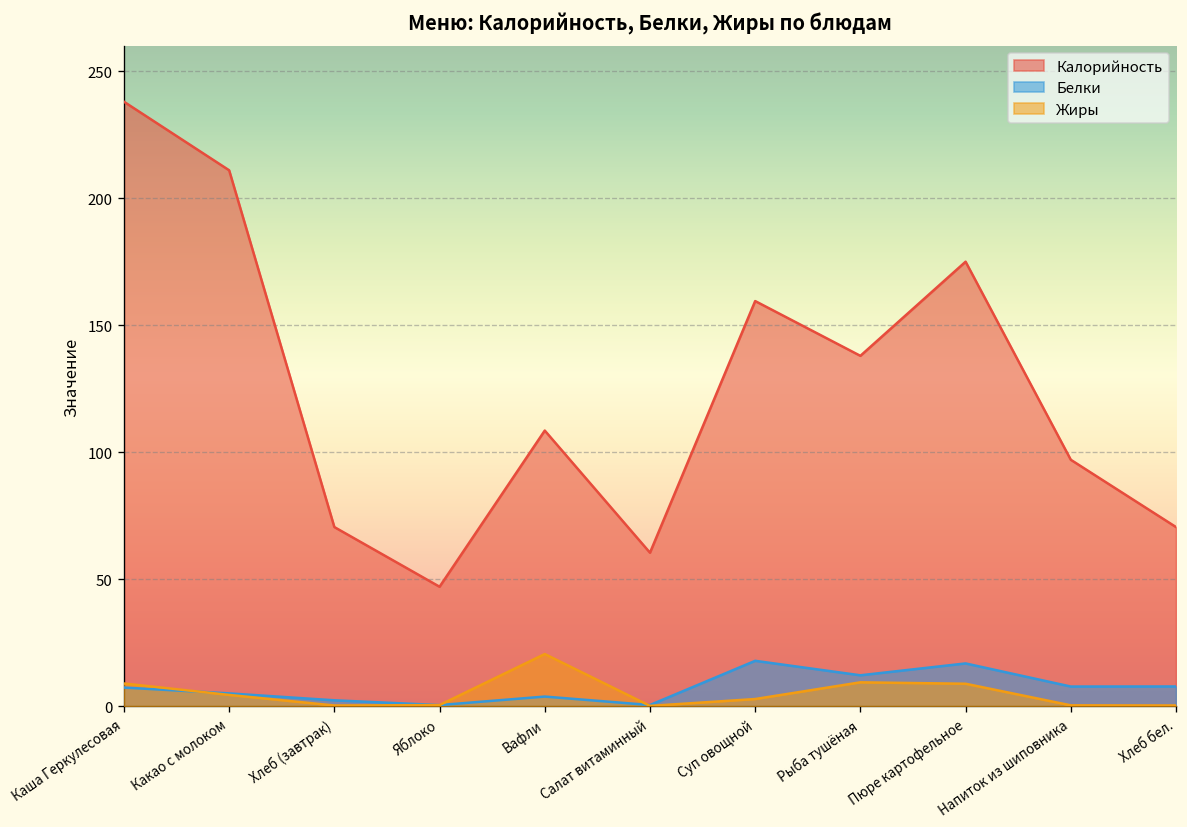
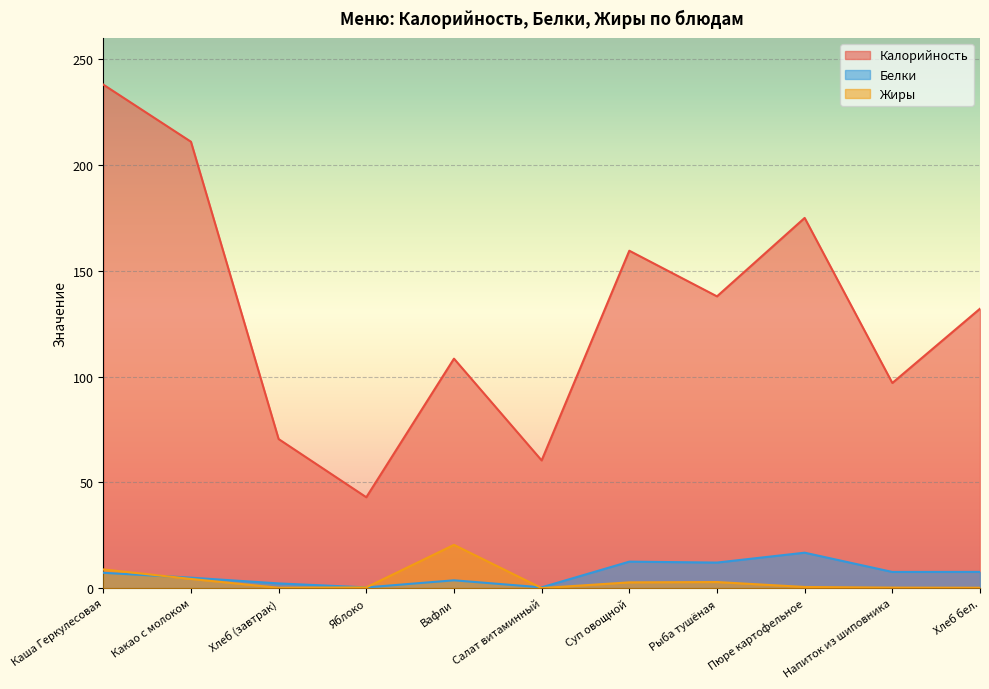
  {
    "Калорийность": {
      "Каша Геркулесовая": 238,
      "Какао с молоком": 211,
      "Хлеб (завтрак)": 71,
-     "Яблоко": 47,
+     "Яблоко": 43,
      "Вафли": 109,
      "Салат витаминный": 60,
      "Суп овощной": 160,
      "Рыба тушёная": 138,
      "Пюре картофельное": 175,
      "Напиток из шиповника": 97,
-     "Хлеб бел.": 71
+     "Хлеб бел.": 132
    },
    "Белки": {
      "Каша Геркулесовая": 7,
      "Хлеб (завтрак)": 2,
      "Вафли": 4,
-     "Суп овощной": 18,
+     "Суп овощной": 13,
      "Рыба тушёная": 12,
      "Пюре картофельное": 17,
      "Напиток из шиповника": 8,
      "Хлеб бел.": 8
    },
    "Жиры": {
      "Каша Геркулесовая": 9,
      "Хлеб (завтрак)": 0,
      "Вафли": 21,
      "Суп овощной": 3,
-     "Рыба тушёная": 9,
-     "Пюре картофельное": 9,
+     "Рыба тушёная": 3,
+     "Пюре картофельное": 1,
      "Напиток из шиповника": 0,
      "Хлеб бел.": 0
    }
  }
